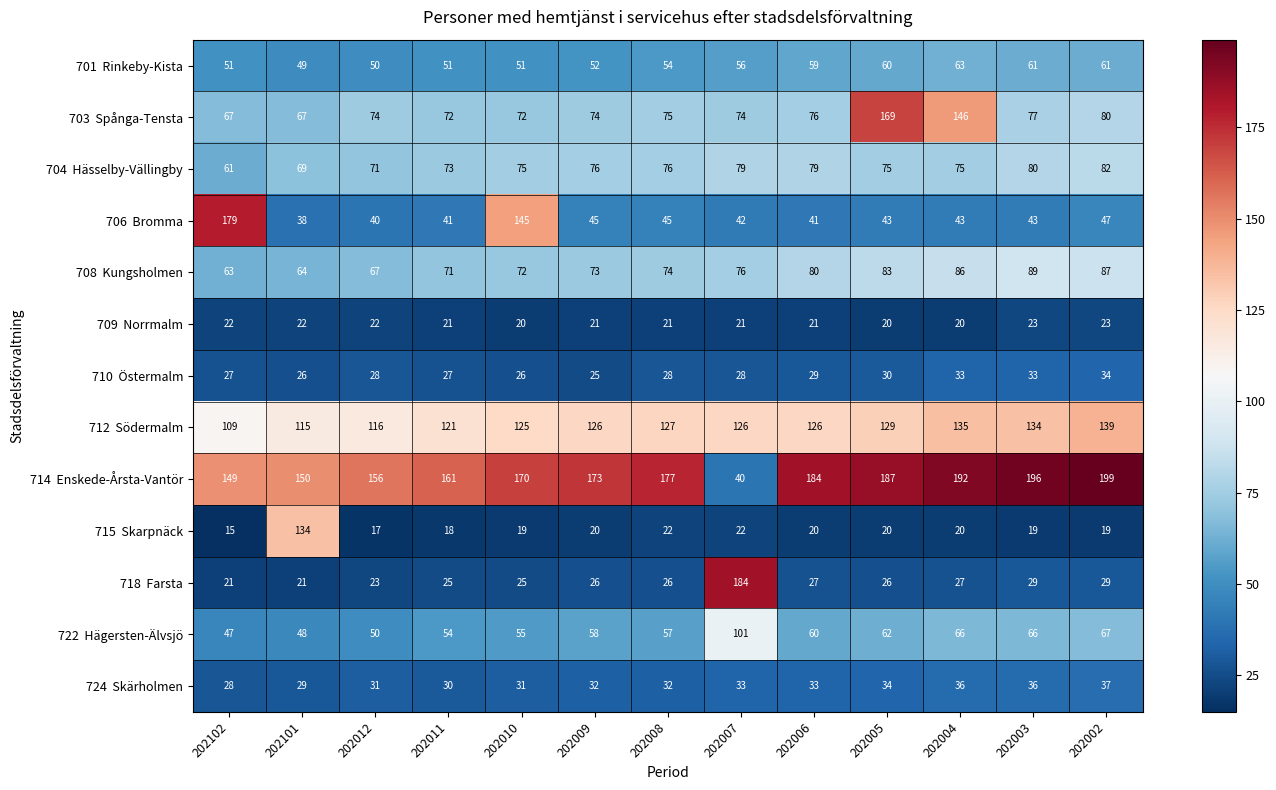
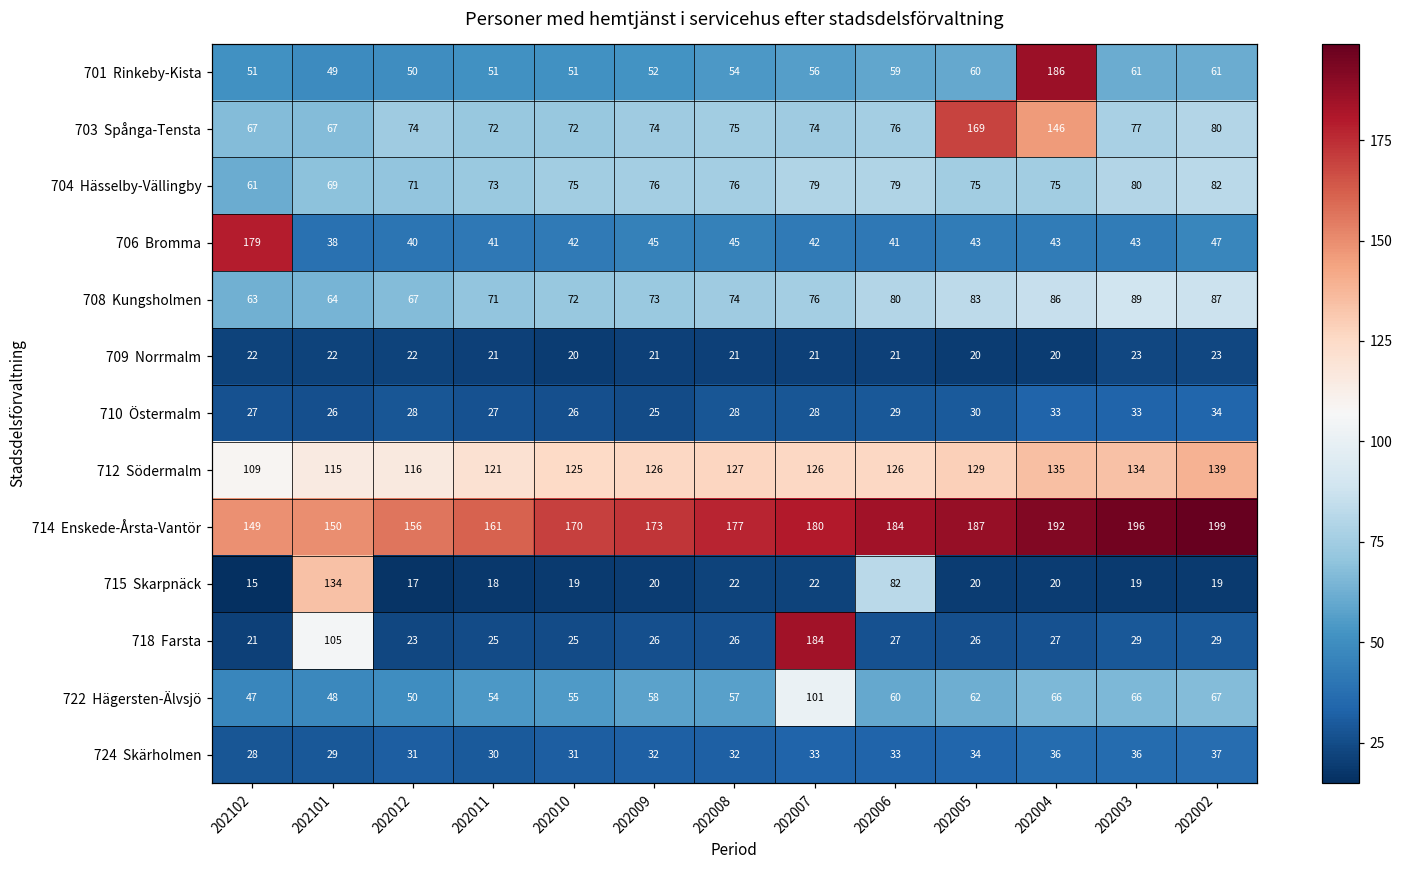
  {
    "701 Rinkeby-Kista": {
      "202102": 51,
      "202101": 49,
      "202012": 50,
      "202011": 51,
      "202010": 51,
      "202009": 52,
      "202008": 54,
      "202007": 56,
      "202006": 59,
      "202005": 60,
-     "202004": 63,
+     "202004": 186,
      "202003": 61,
      "202002": 61
    },
    "703 Spånga-Tensta": {
      "202102": 67,
      "202101": 67,
      "202012": 74,
      "202011": 72,
      "202010": 72,
      "202009": 74,
      "202008": 75,
      "202007": 74,
      "202006": 76,
      "202005": 169,
      "202004": 146,
      "202003": 77,
      "202002": 80
    },
    "704 Hässelby-Vällingby": {
      "202102": 61,
      "202101": 69,
      "202012": 71,
      "202011": 73,
      "202010": 75,
      "202009": 76,
      "202008": 76,
      "202007": 79,
      "202006": 79,
      "202005": 75,
      "202004": 75,
      "202003": 80,
      "202002": 82
    },
    "706 Bromma": {
      "202102": 179,
      "202101": 38,
      "202012": 40,
      "202011": 41,
-     "202010": 145,
+     "202010": 42,
      "202009": 45,
      "202008": 45,
      "202007": 42,
      "202006": 41,
      "202005": 43,
      "202004": 43,
      "202003": 43,
      "202002": 47
    },
    "708 Kungsholmen": {
      "202102": 63,
      "202101": 64,
      "202012": 67,
      "202011": 71,
      "202010": 72,
      "202009": 73,
      "202008": 74,
      "202007": 76,
      "202006": 80,
      "202005": 83,
      "202004": 86,
      "202003": 89,
      "202002": 87
    },
    "709 Norrmalm": {
      "202102": 22,
      "202101": 22,
      "202012": 22,
      "202011": 21,
      "202010": 20,
      "202009": 21,
      "202008": 21,
      "202007": 21,
      "202006": 21,
      "202005": 20,
      "202004": 20,
      "202003": 23,
      "202002": 23
    },
    "710 Östermalm": {
      "202102": 27,
      "202101": 26,
      "202012": 28,
      "202011": 27,
      "202010": 26,
      "202009": 25,
      "202008": 28,
      "202007": 28,
      "202006": 29,
      "202005": 30,
      "202004": 33,
      "202003": 33,
      "202002": 34
    },
    "712 Södermalm": {
      "202102": 109,
      "202101": 115,
      "202012": 116,
      "202011": 121,
      "202010": 125,
      "202009": 126,
      "202008": 127,
      "202007": 126,
      "202006": 126,
      "202005": 129,
      "202004": 135,
      "202003": 134,
      "202002": 139
    },
    "714 Enskede-Årsta-Vantör": {
      "202102": 149,
      "202101": 150,
      "202012": 156,
      "202011": 161,
      "202010": 170,
      "202009": 173,
      "202008": 177,
-     "202007": 40,
+     "202007": 180,
      "202006": 184,
      "202005": 187,
      "202004": 192,
      "202003": 196,
      "202002": 199
    },
    "715 Skarpnäck": {
      "202102": 15,
      "202101": 134,
      "202012": 17,
      "202011": 18,
      "202010": 19,
      "202009": 20,
      "202008": 22,
      "202007": 22,
-     "202006": 20,
+     "202006": 82,
      "202005": 20,
      "202004": 20,
      "202003": 19,
      "202002": 19
    },
    "718 Farsta": {
      "202102": 21,
-     "202101": 21,
+     "202101": 105,
      "202012": 23,
      "202011": 25,
      "202010": 25,
      "202009": 26,
      "202008": 26,
      "202007": 184,
      "202006": 27,
      "202005": 26,
      "202004": 27,
      "202003": 29,
      "202002": 29
    },
    "722 Hägersten-Älvsjö": {
      "202102": 47,
      "202101": 48,
      "202012": 50,
      "202011": 54,
      "202010": 55,
      "202009": 58,
      "202008": 57,
      "202007": 101,
      "202006": 60,
      "202005": 62,
      "202004": 66,
      "202003": 66,
      "202002": 67
    },
    "724 Skärholmen": {
      "202102": 28,
      "202101": 29,
      "202012": 31,
      "202011": 30,
      "202010": 31,
      "202009": 32,
      "202008": 32,
      "202007": 33,
      "202006": 33,
      "202005": 34,
      "202004": 36,
      "202003": 36,
      "202002": 37
    }
  }
